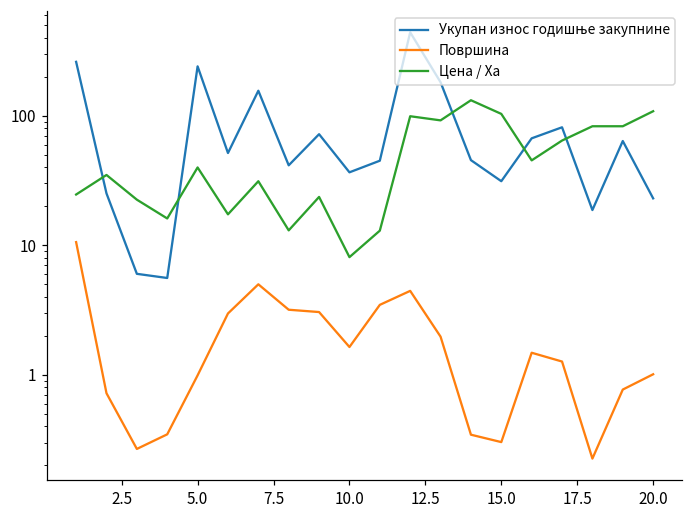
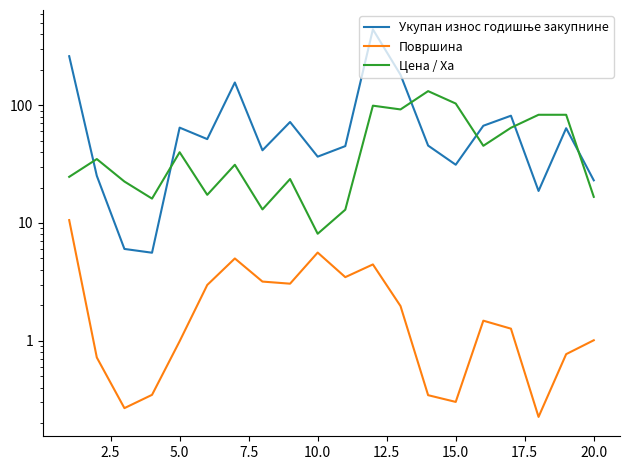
  {
    "Укупан износ годишње закупнине": {
-     "5.0": 240,
+     "5.0": 60,
      "10.0": 37,
      "15.0": 31,
      "20.0": 23
    },
    "Површина": {
      "5.0": 1.0,
-     "10.0": 1.6,
+     "10.0": 6,
      "15.0": 0.3,
      "20.0": 1.0
    },
    "Цена / Ха": {
      "5.0": 40,
      "10.0": 8,
      "15.0": 100,
-     "20.0": 110
+     "20.0": 17
    }
  }
